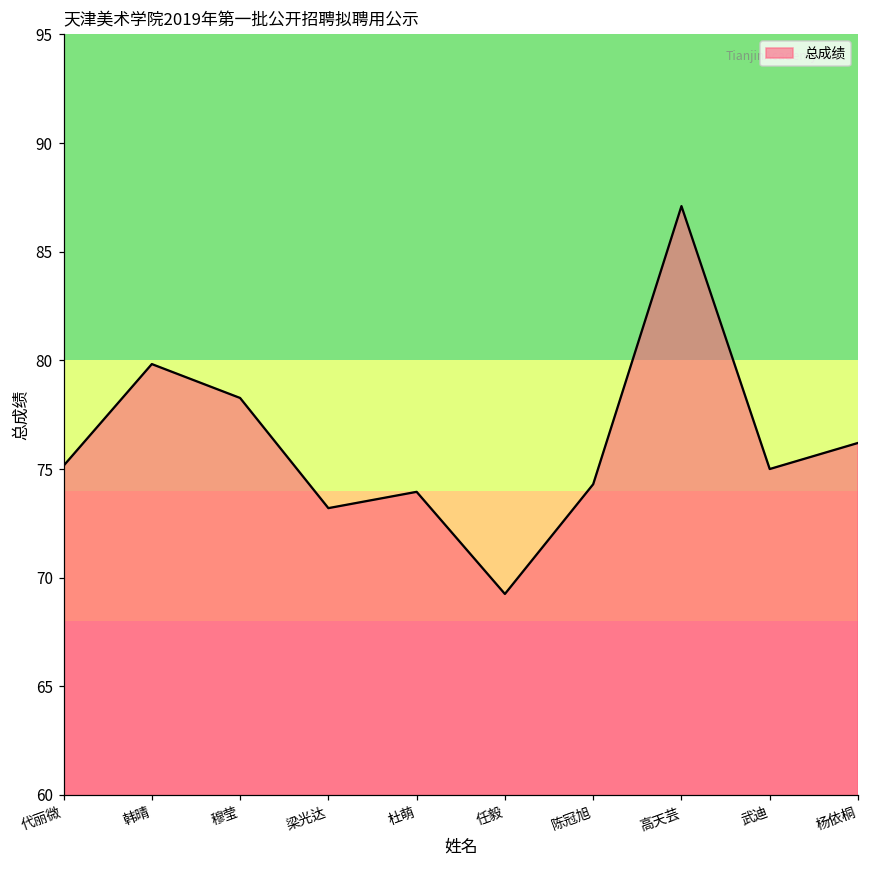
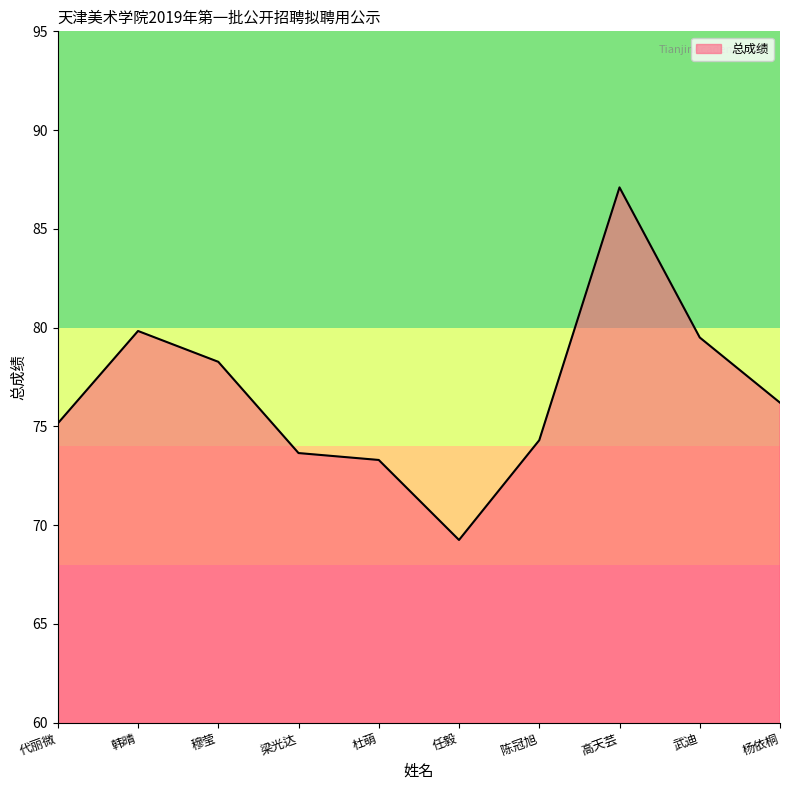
  {
    "代丽微": 75.2,
    "韩晴": 79.8,
    "穆莹": 78.3,
-   "梁光达": 73.2,
-   "杜萌": 74.0,
+   "梁光达": 73.7,
+   "杜萌": 73.3,
    "任毅": 69.3,
    "陈冠旭": 74.3,
    "高天芸": 87.1,
-   "武迪": 75.0,
+   "武迪": 79.5,
    "杨依桐": 76.2
  }
